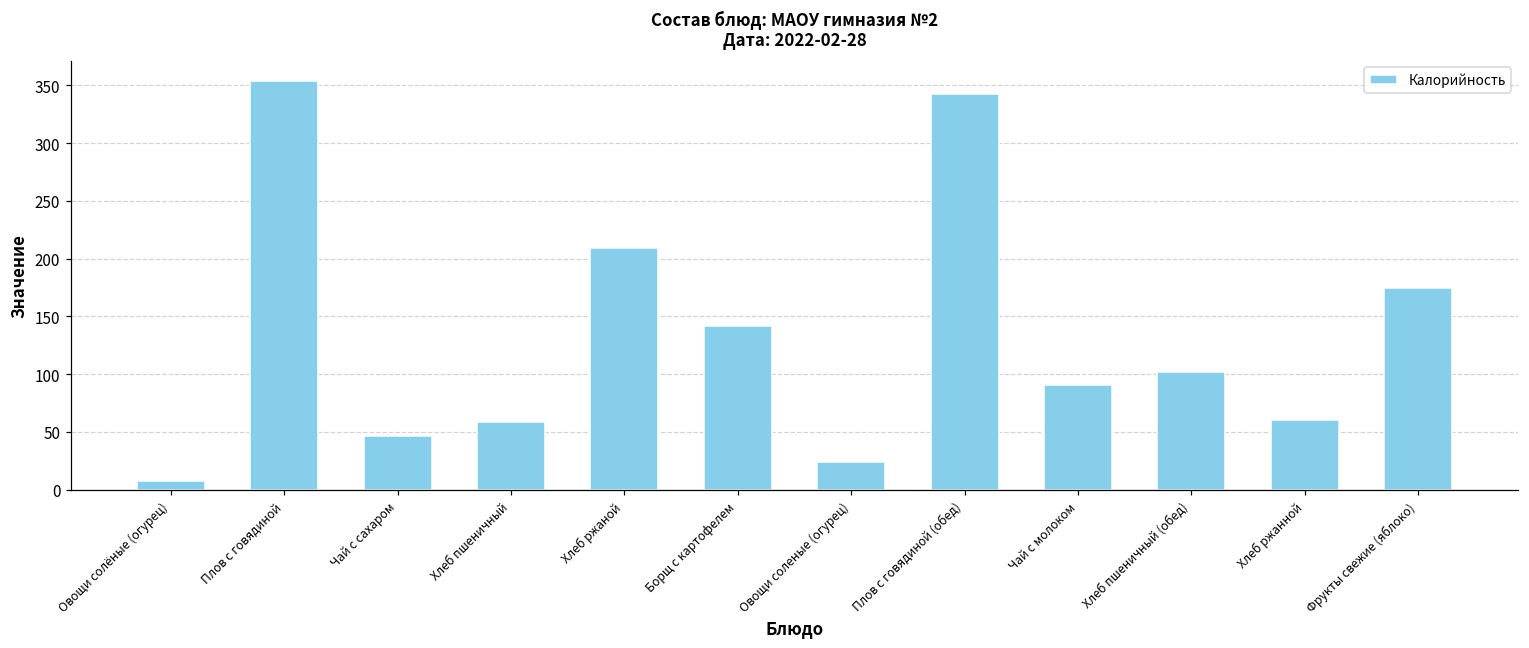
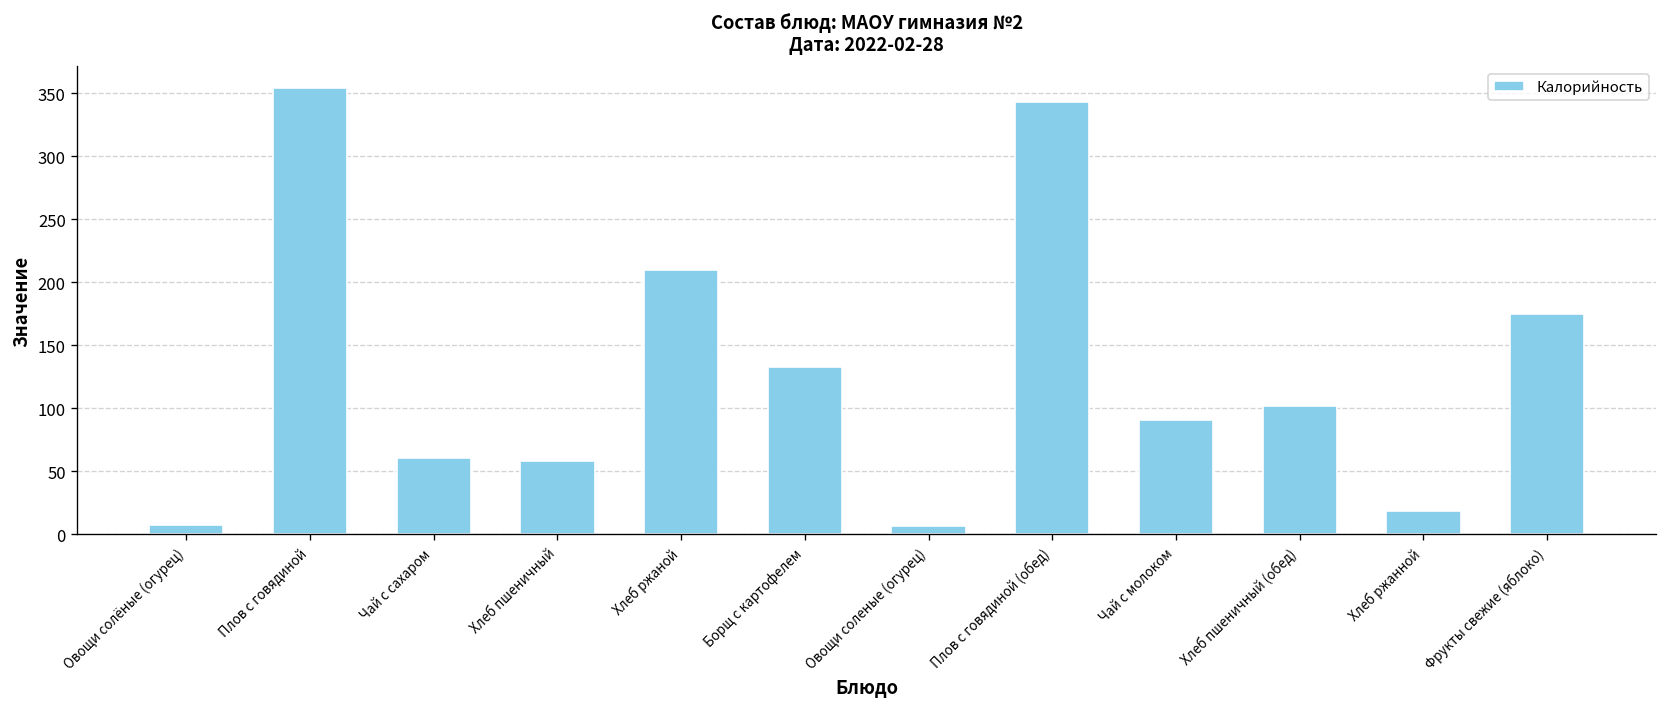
  {
    "Овощи солёные (огурец)": 7,
    "Плов с говядиной": 354,
-   "Чай с сахаром": 46,
+   "Чай с сахаром": 60,
    "Хлеб пшеничный": 58,
    "Хлеб ржаной": 209,
-   "Борщ с картофелем": 141,
-   "Овощи соленые (огурец)": 24,
+   "Борщ с картофелем": 133,
+   "Овощи соленые (огурец)": 7,
    "Плов с говядиной (обед)": 343,
    "Чай с молоком": 91,
    "Хлеб пшеничный (обед)": 102,
-   "Хлеб ржанной": 60,
+   "Хлеб ржанной": 18,
    "Фрукты свежие (яблоко)": 174
  }
